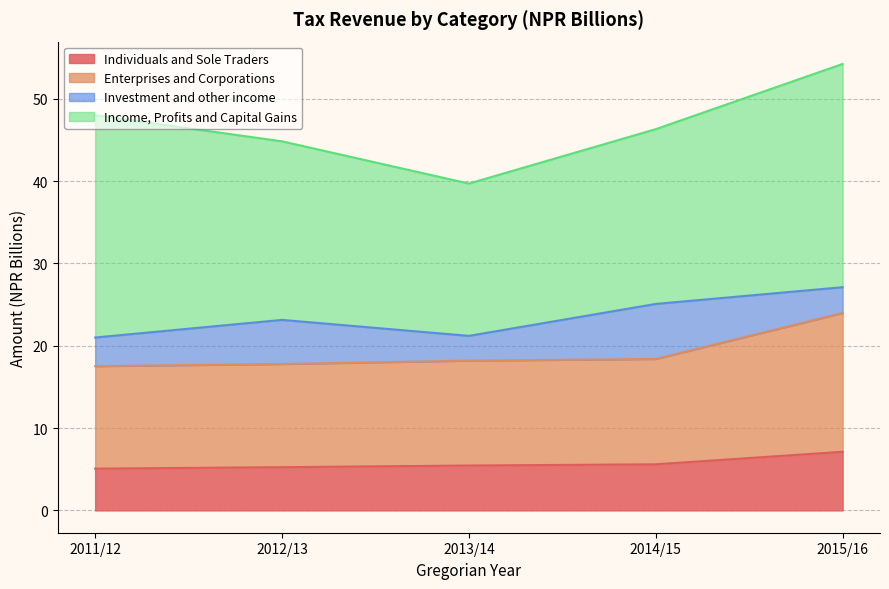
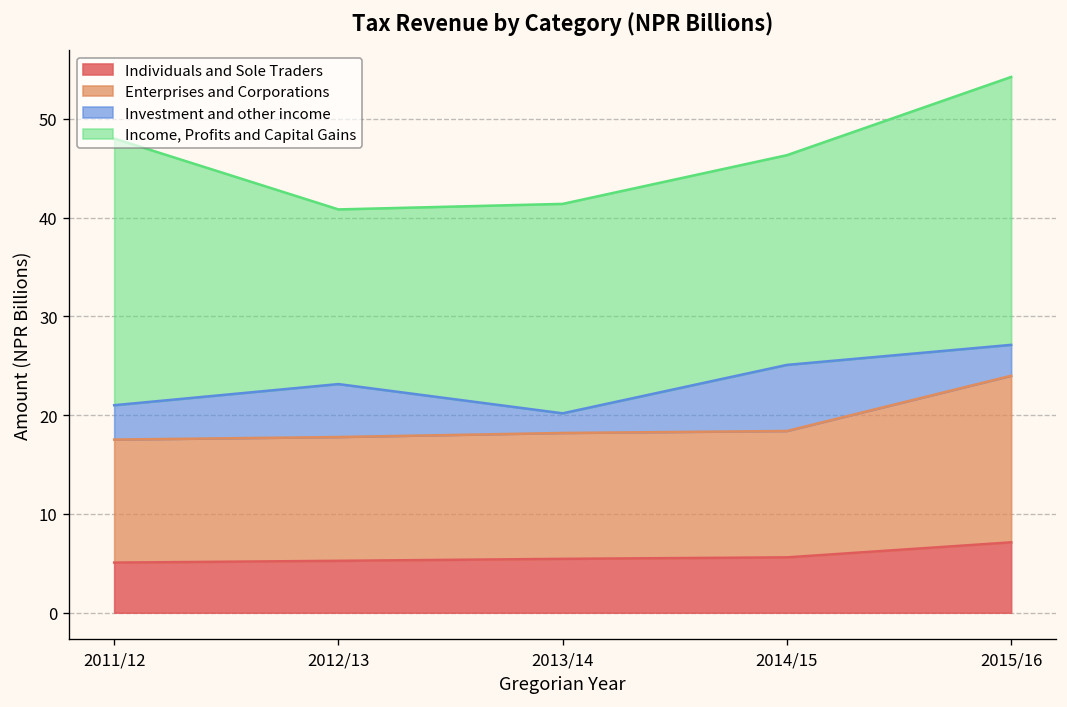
  {
    "Investment and other income": {
      "2011/12": 3,
      "2012/13": 5,
-     "2013/14": 3,
+     "2013/14": 2,
      "2014/15": 7,
      "2015/16": 3
    },
    "Income, Profits and Capital Gains": {
-     "2012/13": 22,
-     "2013/14": 19,
+     "2012/13": 18,
+     "2013/14": 21,
      "2014/15": 21,
      "2015/16": 27
    }
  }
